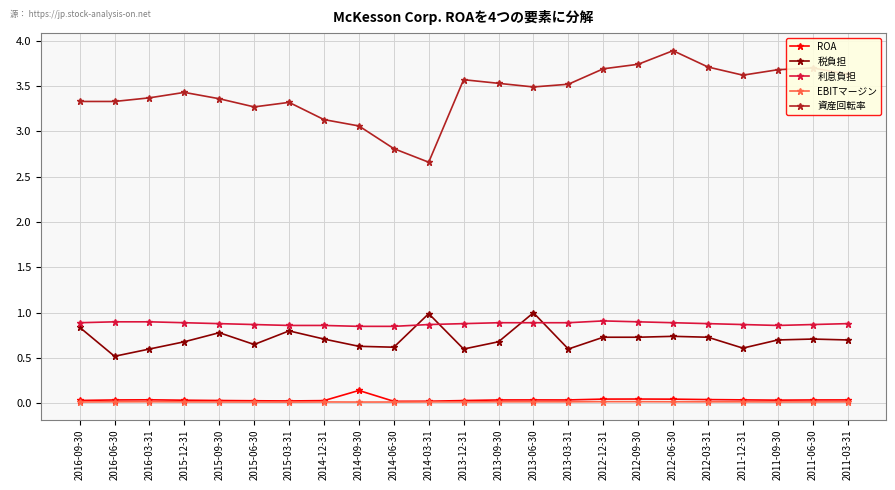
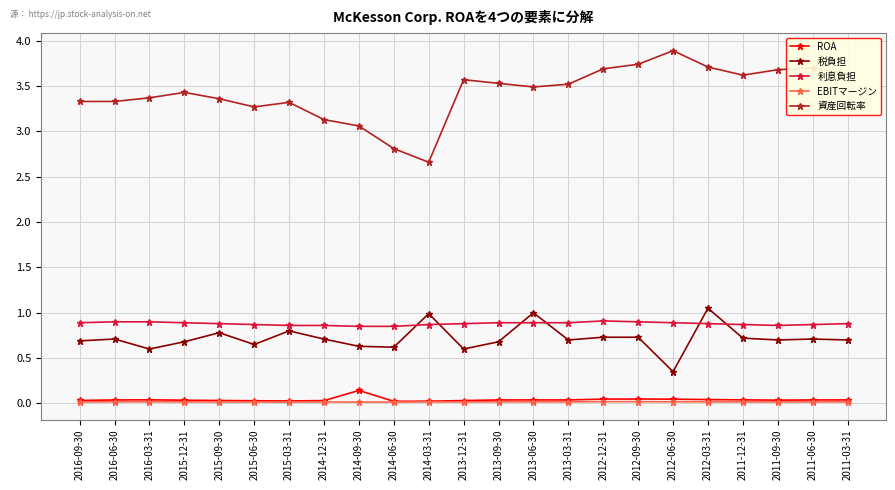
  {
    "ROA": {
      "2014-09-30": 0.1,
      "2012-12-31": 0.0,
      "2012-09-30": 0.0,
      "2012-06-30": 0.0
    },
    "税負担": {
-     "2016-09-30": 0.8,
-     "2016-06-30": 0.5,
+     "2016-09-30": 0.7,
+     "2016-06-30": 0.7,
      "2016-03-31": 0.6,
      "2015-12-31": 0.7,
      "2015-09-30": 0.8,
      "2015-06-30": 0.7,
      "2015-03-31": 0.8,
      "2014-12-31": 0.7,
      "2014-09-30": 0.6,
      "2014-06-30": 0.6,
      "2014-03-31": 1.0,
      "2013-12-31": 0.6,
      "2013-09-30": 0.7,
      "2013-06-30": 1.0,
-     "2013-03-31": 0.6,
+     "2013-03-31": 0.7,
      "2012-12-31": 0.7,
      "2012-09-30": 0.7,
-     "2012-06-30": 0.7,
-     "2012-03-31": 0.7,
-     "2011-12-31": 0.6,
+     "2012-06-30": 0.4,
+     "2012-03-31": 1.1,
+     "2011-12-31": 0.7,
      "2011-09-30": 0.7,
      "2011-06-30": 0.7,
      "2011-03-31": 0.7
    },
    "EBITマージン": {
      "2014-09-30": 0.0,
      "2012-12-31": 0.0,
      "2012-09-30": 0.0,
      "2012-06-30": 0.0
    }
  }
